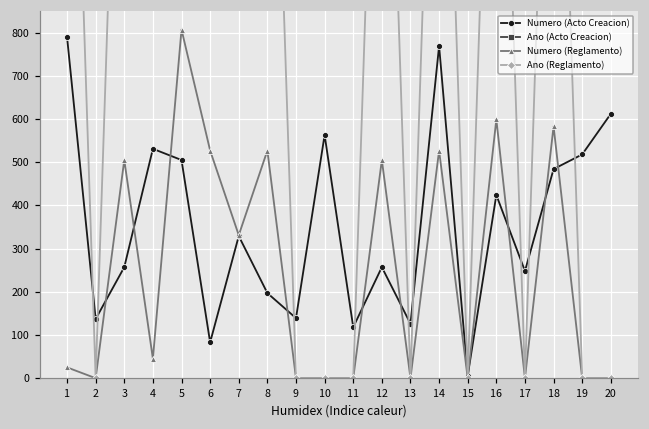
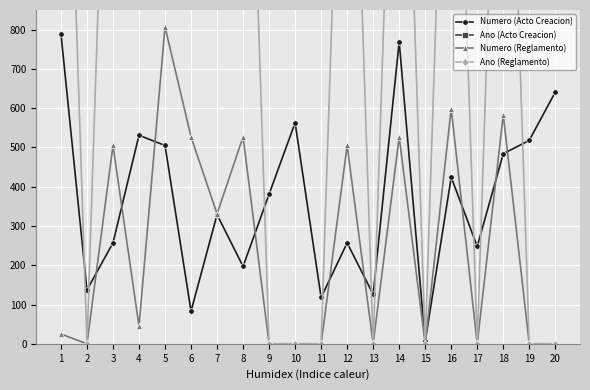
  {
    "Numero (Acto Creacion)": {
      "1": 790,
      "2": 140,
      "3": 260,
      "4": 530,
      "5": 510,
      "6": 80,
      "8": 200,
-     "9": 140,
+     "9": 380,
      "10": 560,
      "11": 120,
      "12": 260,
      "13": 130,
      "14": 770,
      "16": 420,
      "17": 250,
      "18": 480,
      "19": 520,
-     "20": 610
+     "20": 640
    },
    "Numero (Reglamento)": {
      "1": 30,
      "3": 510,
      "4": 50,
      "5": 810,
      "6": 530,
      "8": 530,
      "12": 510,
      "14": 530,
      "16": 600,
      "18": 580
    }
  }
